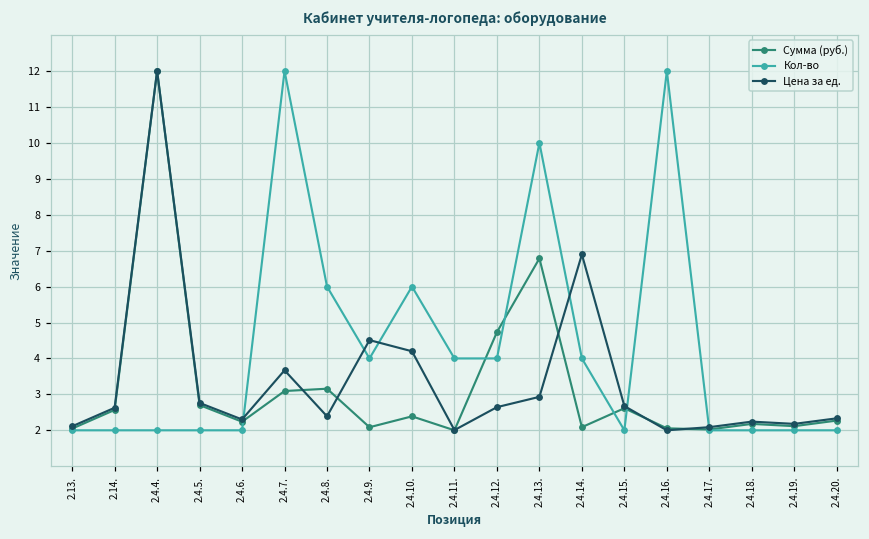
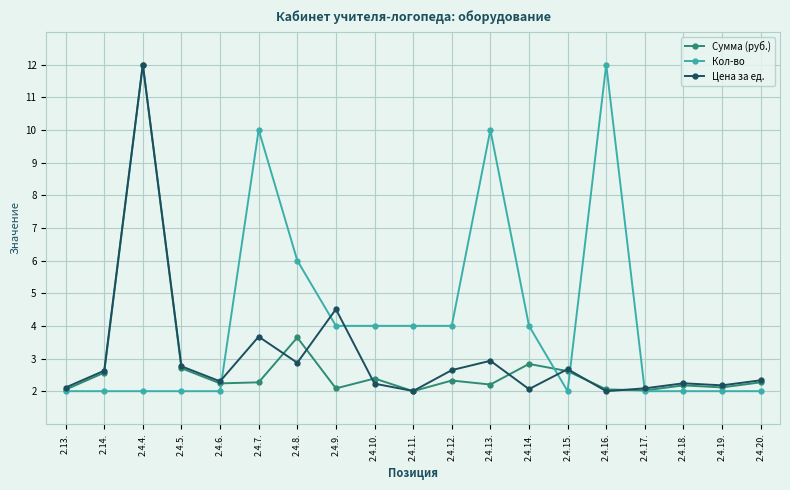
  {
    "Сумма (руб.)": {
-     "2.4.7.": 3.1,
-     "2.4.8.": 3.2,
+     "2.4.7.": 2.3,
+     "2.4.8.": 3.6,
      "2.4.9.": 2.1,
      "2.4.10.": 2.4,
-     "2.4.12.": 4.7,
-     "2.4.13.": 6.8,
-     "2.4.14.": 2.1
+     "2.4.12.": 2.3,
+     "2.4.13.": 2.2,
+     "2.4.14.": 2.8
    },
    "Кол-во": {
      "2.14.": 2.0,
      "2.4.4.": 2.0,
      "2.4.5.": 2.0,
      "2.4.6.": 2.0,
-     "2.4.7.": 12.0,
+     "2.4.7.": 10.0,
      "2.4.8.": 6.0,
      "2.4.9.": 4.0,
-     "2.4.10.": 6.0,
+     "2.4.10.": 4.0,
      "2.4.11.": 4.0,
      "2.4.12.": 4.0,
      "2.4.13.": 10.0,
      "2.4.14.": 4.0,
      "2.4.15.": 2.0,
      "2.4.16.": 12.0,
      "2.4.18.": 2.0,
      "2.4.19.": 2.0,
      "2.4.20.": 2.0
    },
    "Цена за ед.": {
      "2.4.7.": 3.7,
-     "2.4.8.": 2.4,
+     "2.4.8.": 2.9,
      "2.4.9.": 4.5,
-     "2.4.10.": 4.2,
+     "2.4.10.": 2.2,
      "2.4.12.": 2.6,
      "2.4.13.": 2.9,
-     "2.4.14.": 6.9
+     "2.4.14.": 2.1
    }
  }
